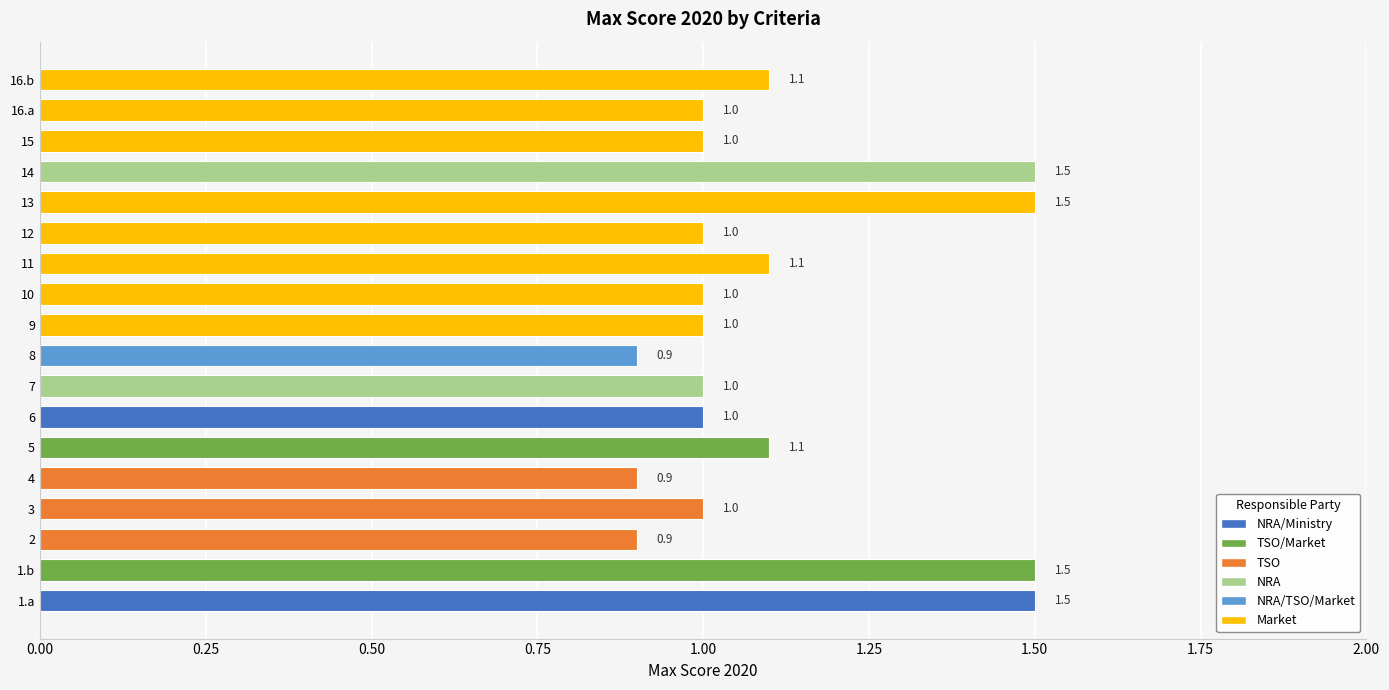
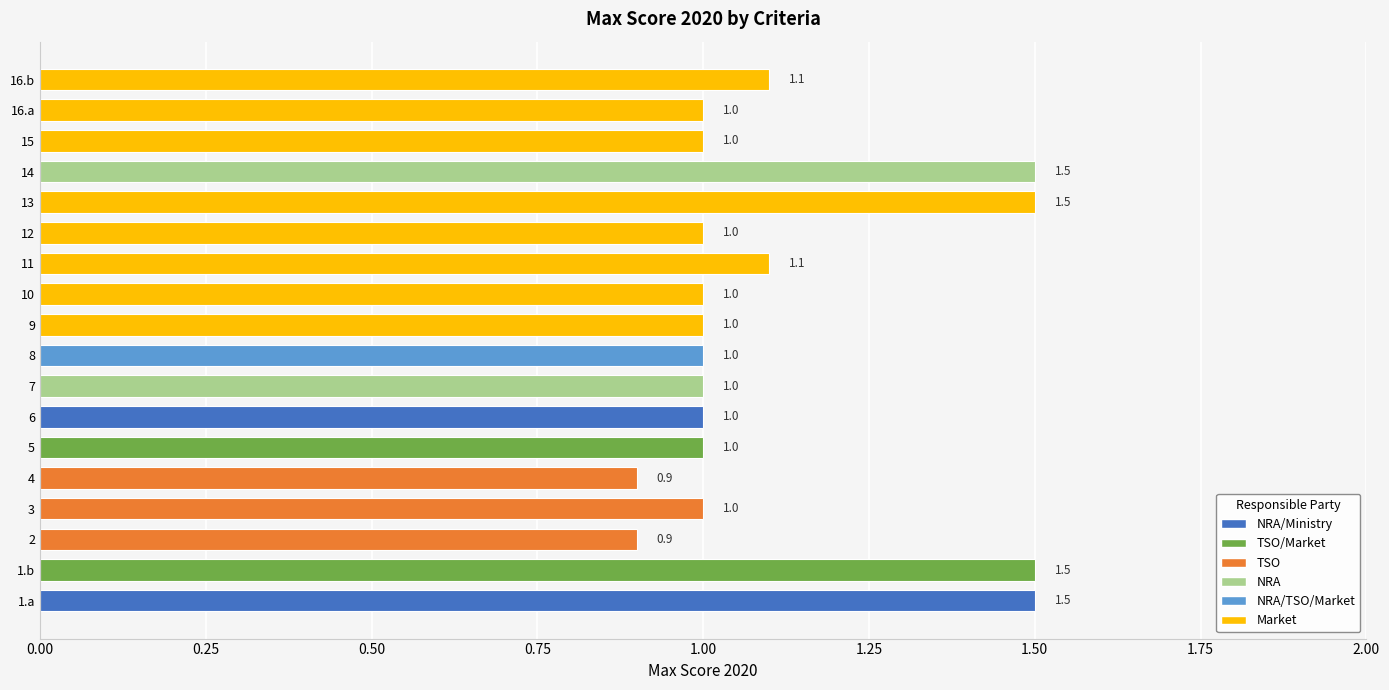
  {
    "16.b": 1.1,
    "16.a": 1.0,
    "15": 1.0,
    "14": 1.5,
    "13": 1.5,
    "12": 1.0,
    "11": 1.1,
    "10": 1.0,
    "9": 1.0,
-   "8": 0.9,
+   "8": 1.0,
    "7": 1.0,
    "6": 1.0,
-   "5": 1.1,
+   "5": 1.0,
    "4": 0.9,
    "3": 1.0,
    "2": 0.9,
    "1.b": 1.5,
    "1.a": 1.5
  }
